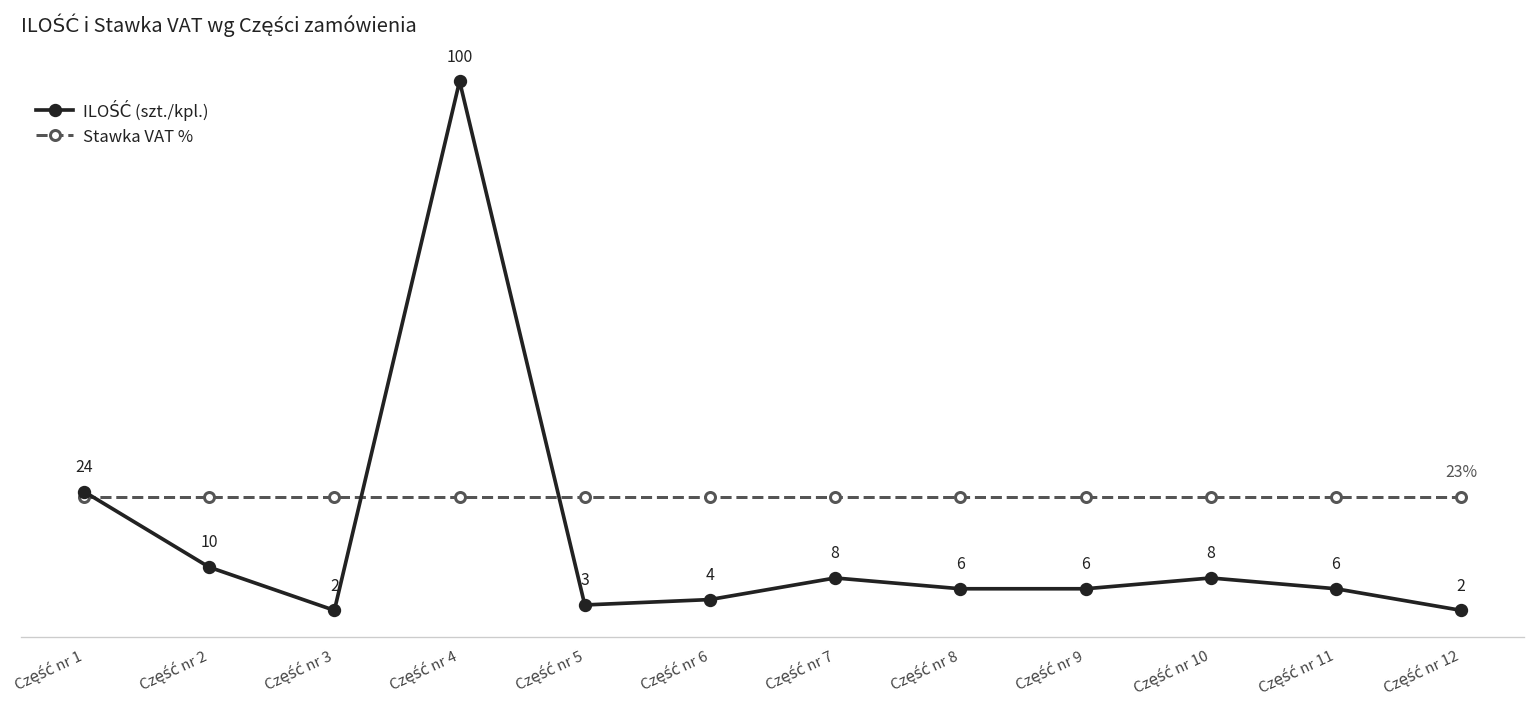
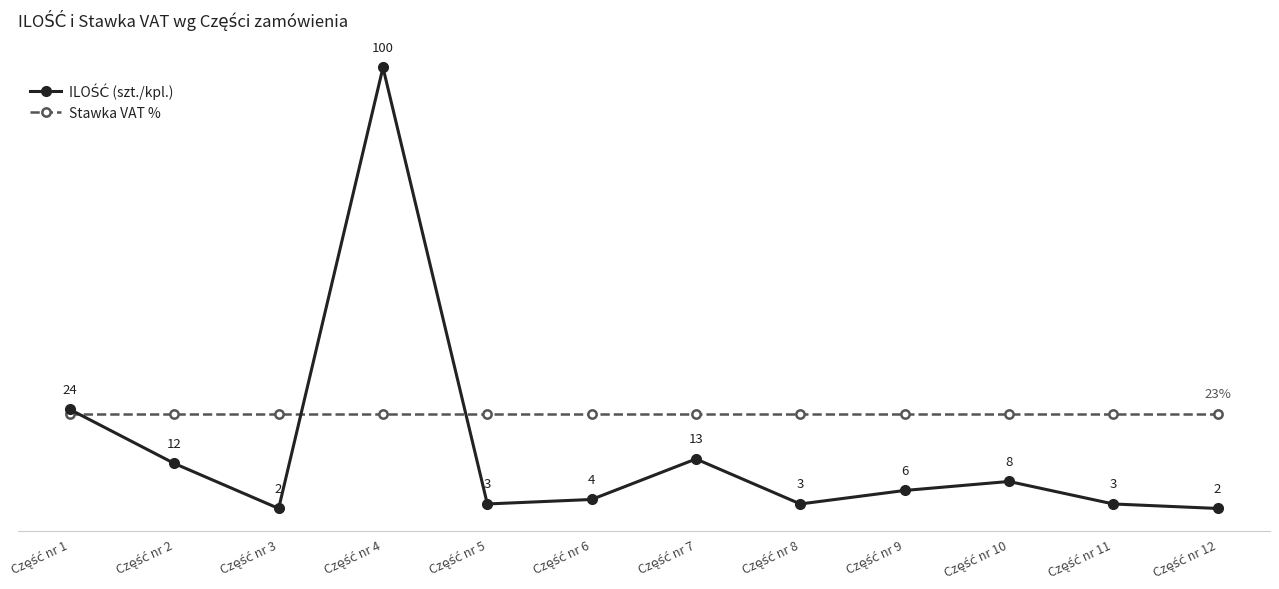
  {
    "ILOŚĆ (szt./kpl.)": {
      "Część nr 1": "24",
-     "Część nr 2": "10",
+     "Część nr 2": "12",
      "Część nr 3": "2",
      "Część nr 4": "100",
      "Część nr 5": "3",
      "Część nr 6": "4",
-     "Część nr 7": "8",
-     "Część nr 8": "6",
+     "Część nr 7": "13",
+     "Część nr 8": "3",
      "Część nr 9": "6",
      "Część nr 10": "8",
-     "Część nr 11": "6",
+     "Część nr 11": "3",
      "Część nr 12": "2"
    },
    "Stawka VAT %": {
      "Część nr 12": "23%"
    }
  }
